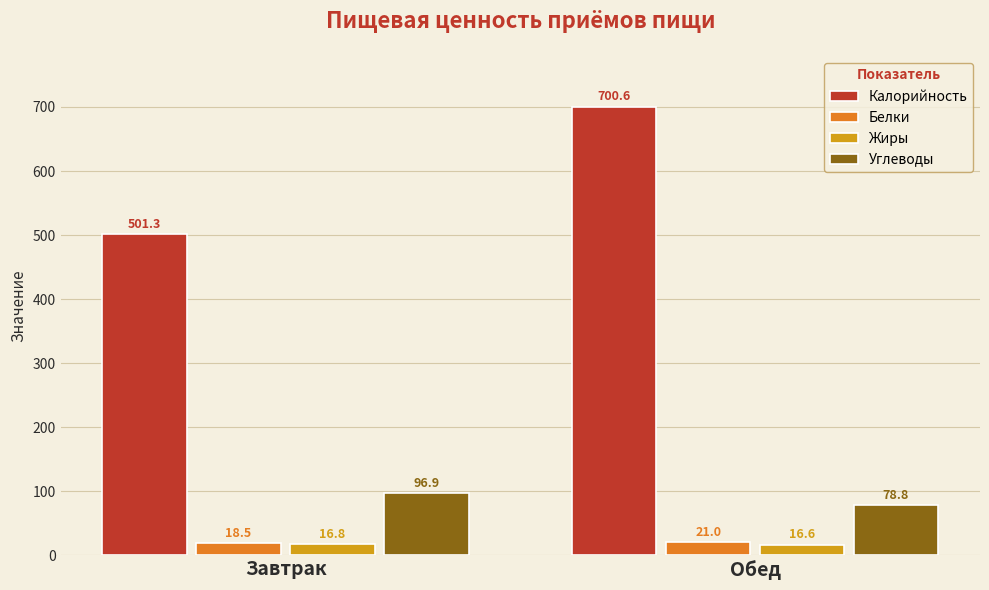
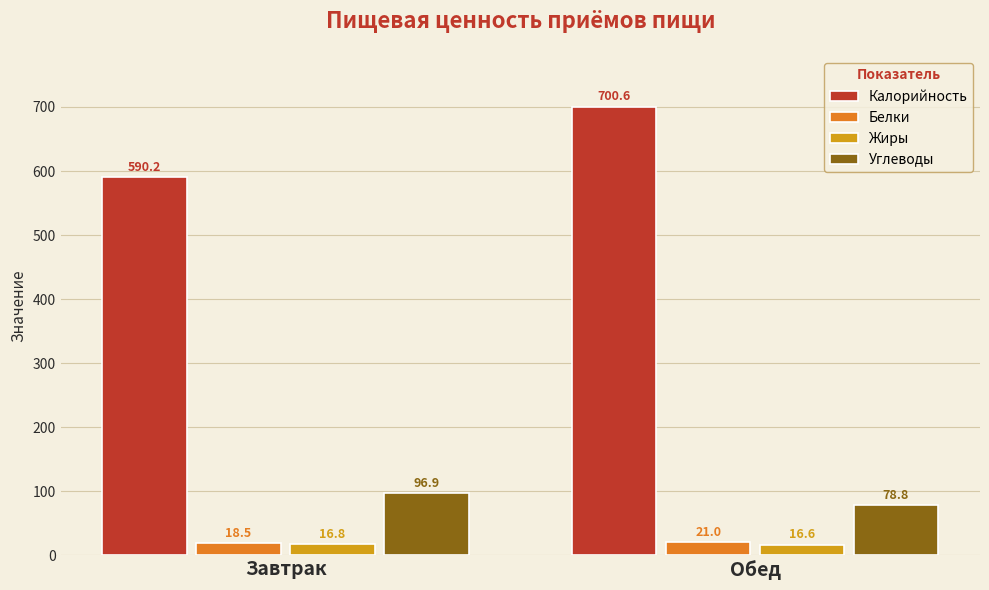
  {
    "Калорийность": {
-     "Завтрак": 501.3,
+     "Завтрак": 590.2,
      "Обед": 700.6
    },
    "Углеводы": {
      "Завтрак": 96.9,
      "Обед": 78.8
    }
  }
